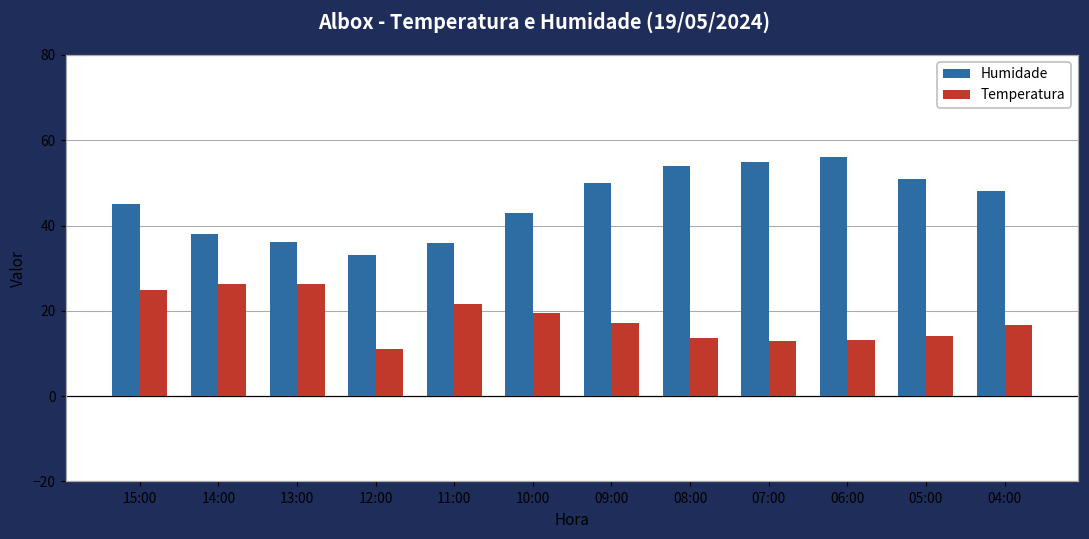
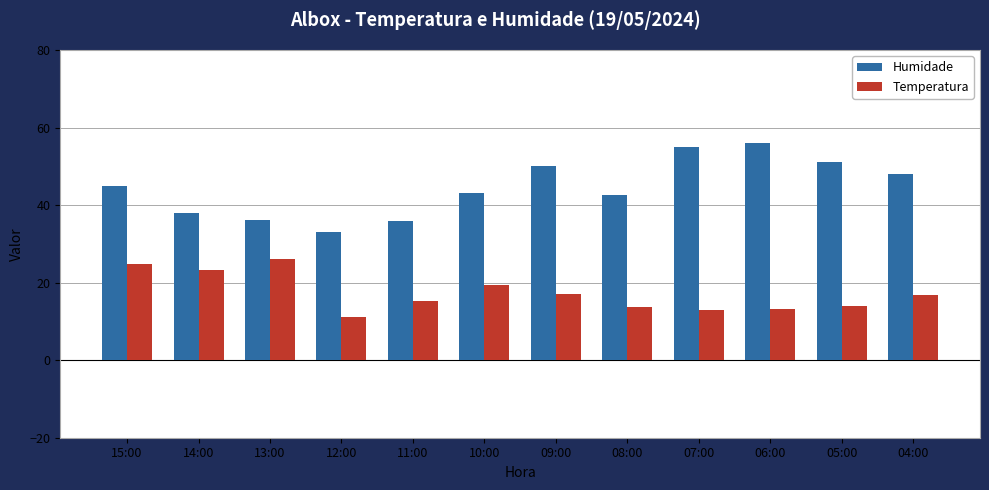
  {
    "Humidade": {
      "15:00": 45,
      "14:00": 38,
      "13:00": 36,
      "12:00": 33,
      "11:00": 36,
      "10:00": 43,
      "09:00": 50,
-     "08:00": 54,
+     "08:00": 43,
      "07:00": 55,
      "06:00": 56,
      "05:00": 51,
      "04:00": 48
    },
    "Temperatura": {
      "15:00": 25,
-     "14:00": 26,
+     "14:00": 23,
      "13:00": 26,
      "12:00": 11,
-     "11:00": 22,
+     "11:00": 15,
      "10:00": 19,
      "09:00": 17,
      "08:00": 14,
      "07:00": 13,
      "06:00": 13,
      "05:00": 14,
      "04:00": 17
    }
  }
